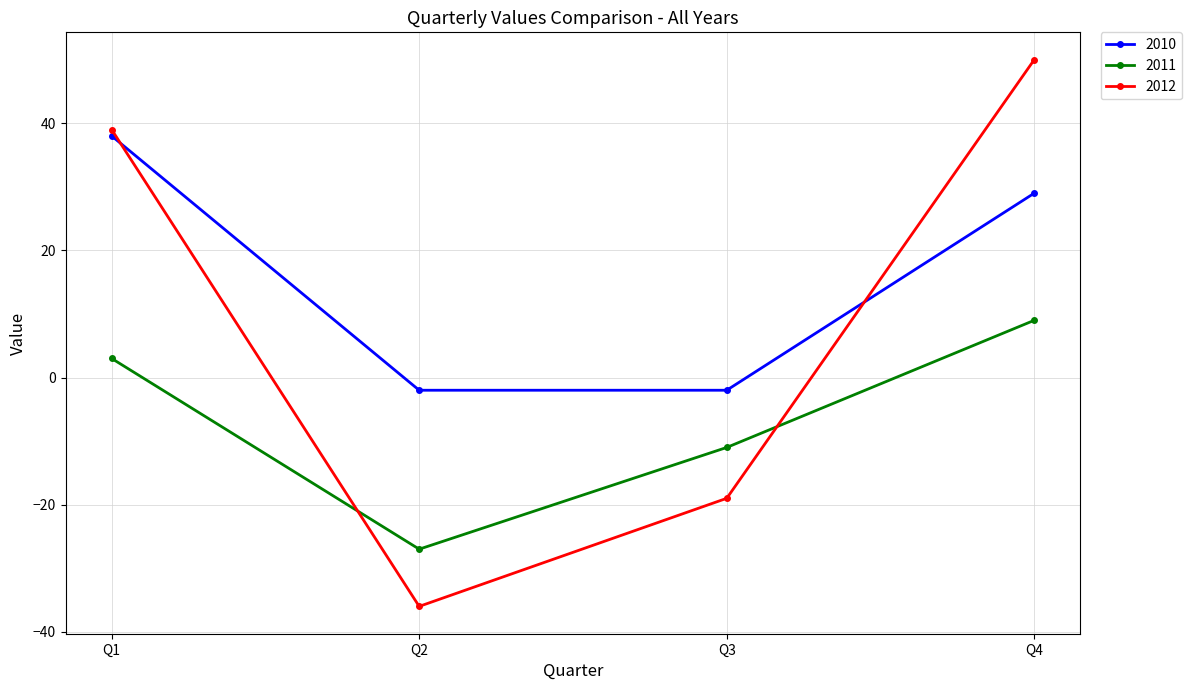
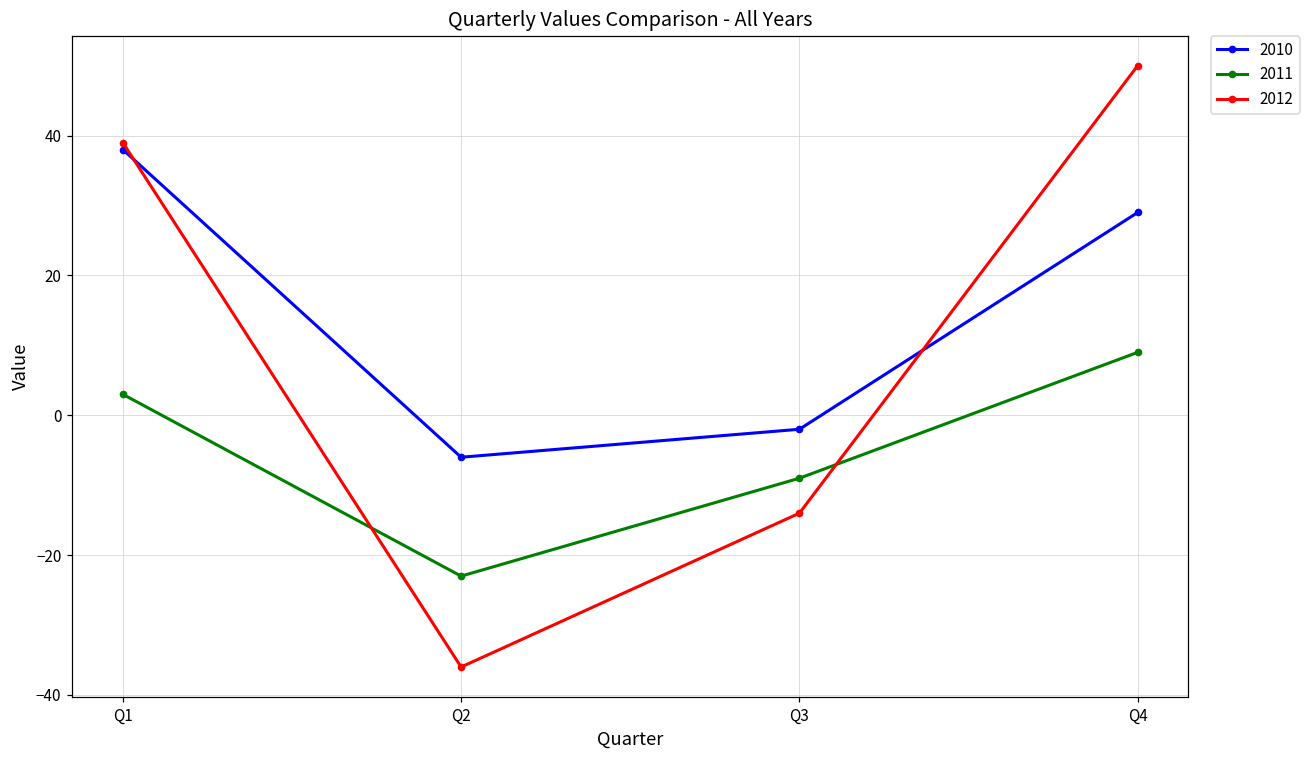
  {
    "2010": {
      "Q1": 38,
-     "Q2": -2,
+     "Q2": -6,
      "Q3": -2,
      "Q4": 29
    },
    "2011": {
      "Q1": 3,
-     "Q2": -27,
-     "Q3": -11,
+     "Q2": -23,
+     "Q3": -9,
      "Q4": 9
    },
    "2012": {
      "Q1": 39,
      "Q2": -36,
-     "Q3": -19,
+     "Q3": -14,
      "Q4": 50
    }
  }
